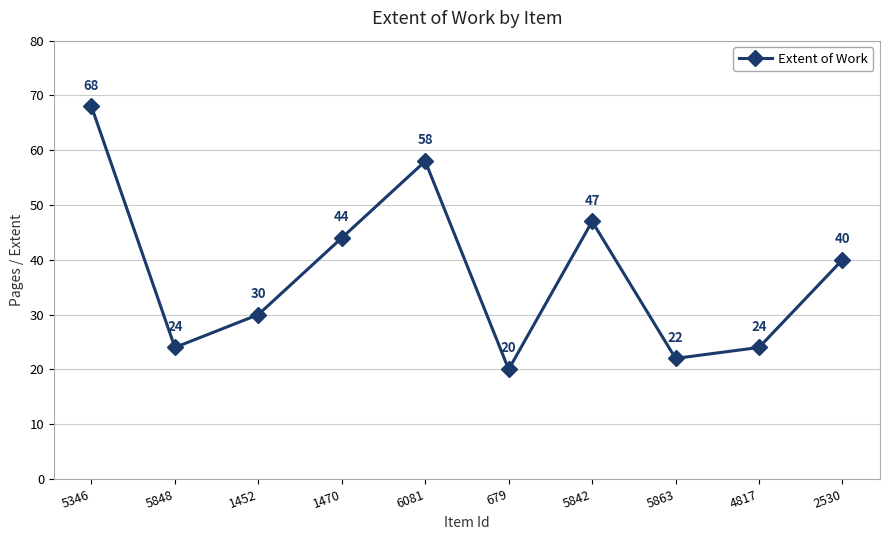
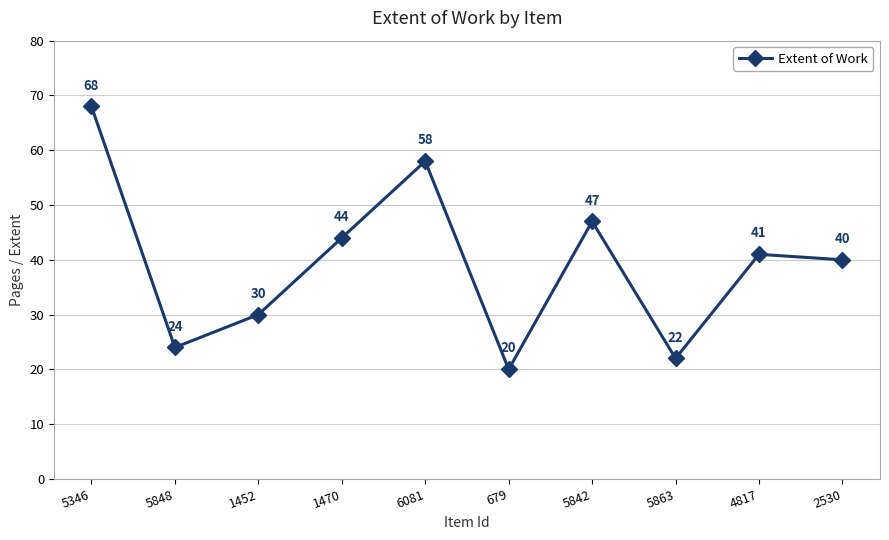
  {
    "5346": 68,
    "5848": 24,
    "1452": 30,
    "1470": 44,
    "6081": 58,
    "679": 20,
    "5842": 47,
    "5863": 22,
-   "4817": 24,
+   "4817": 41,
    "2530": 40
  }
